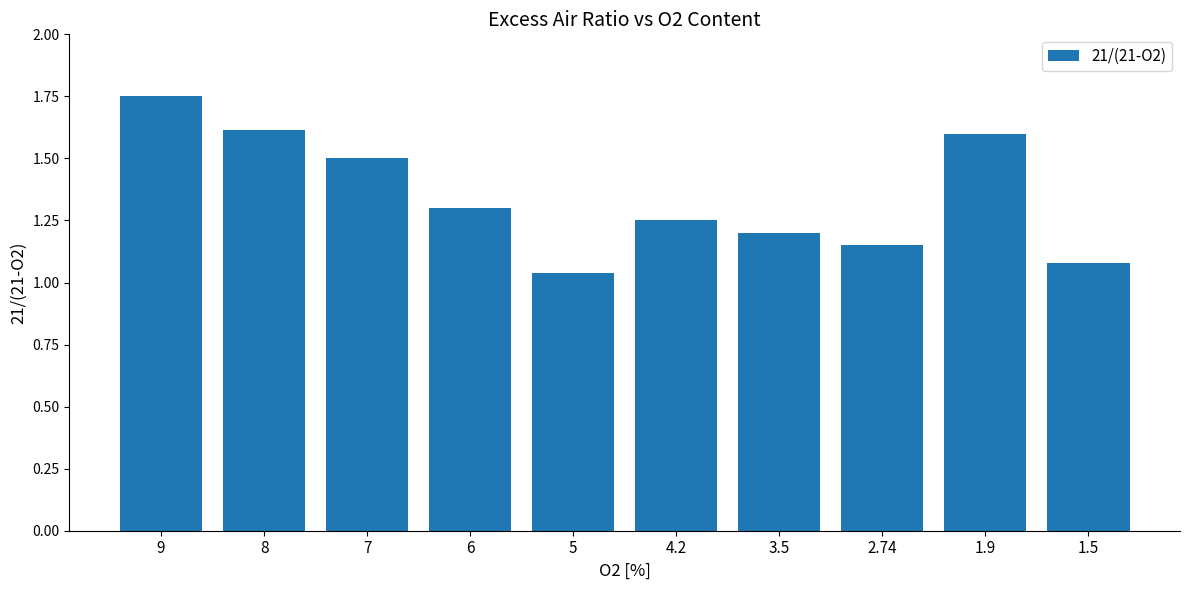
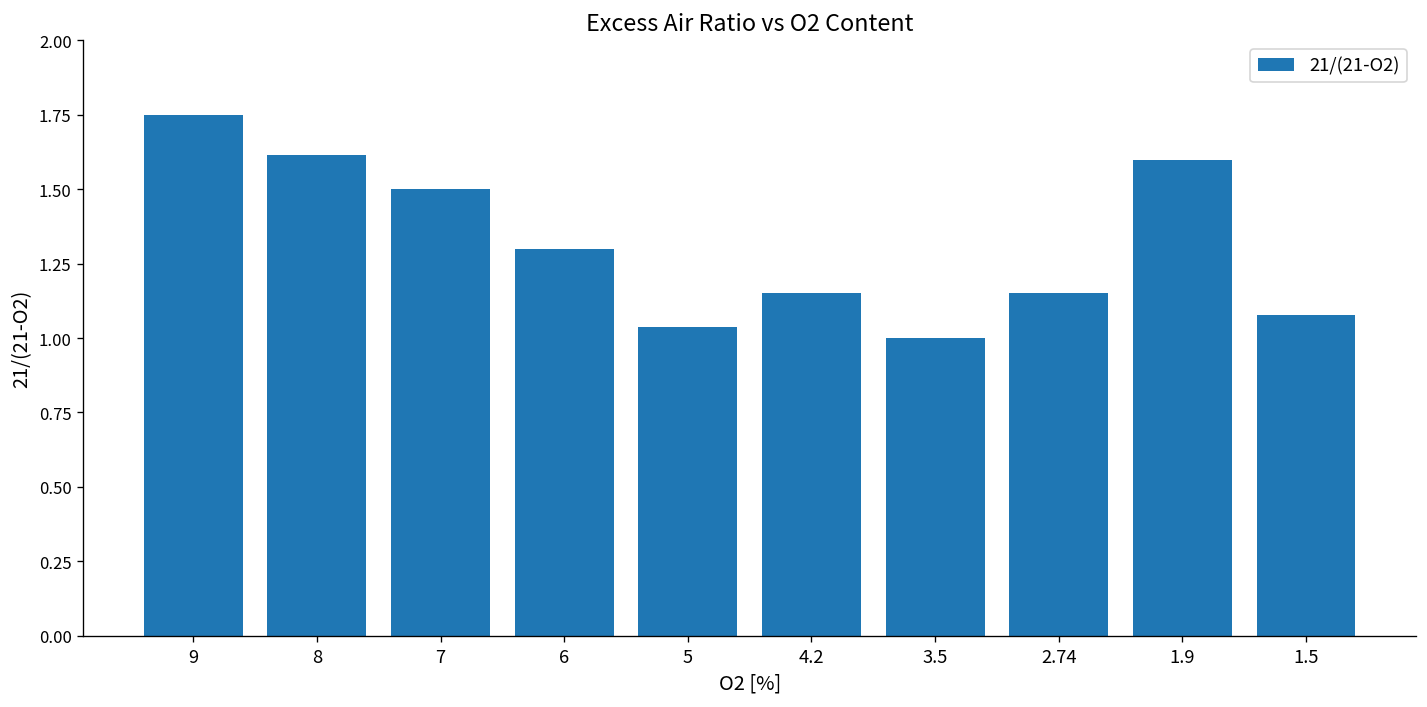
  {
    "9": 1.75,
    "8": 1.62,
    "7": 1.50,
    "6": 1.30,
    "5": 1.04,
-   "4.2": 1.25,
-   "3.5": 1.2,
+   "4.2": 1.15,
+   "3.5": 1.0,
    "2.74": 1.15,
    "1.9": 1.60,
    "1.5": 1.08
  }
